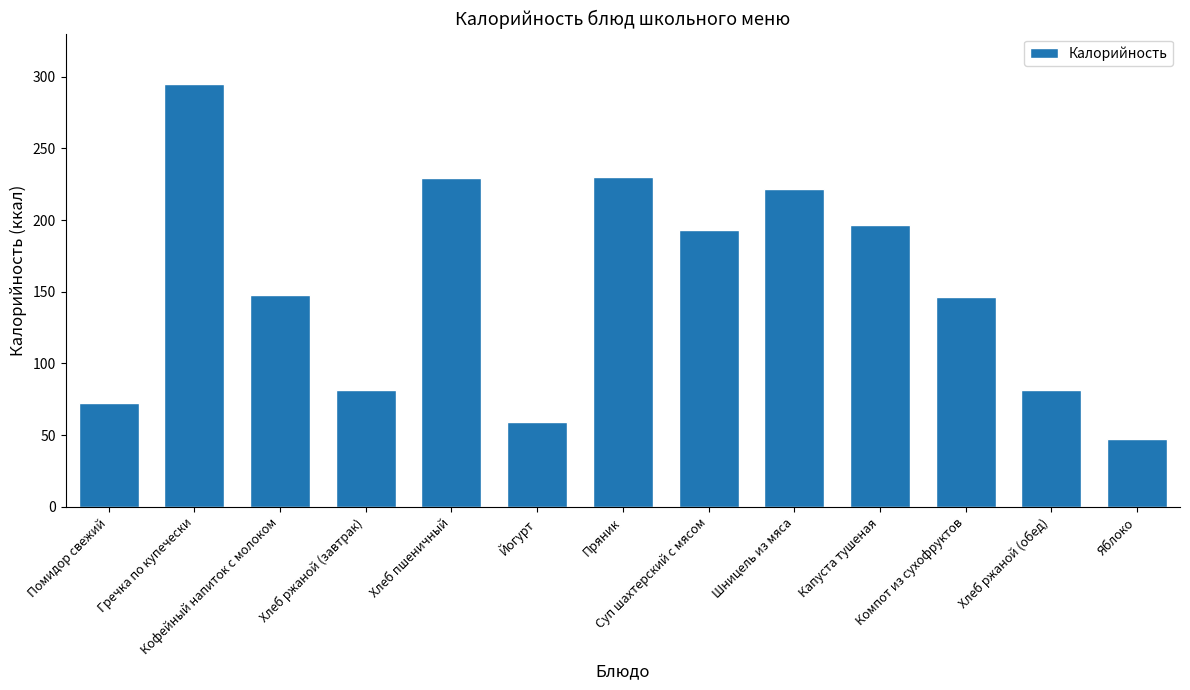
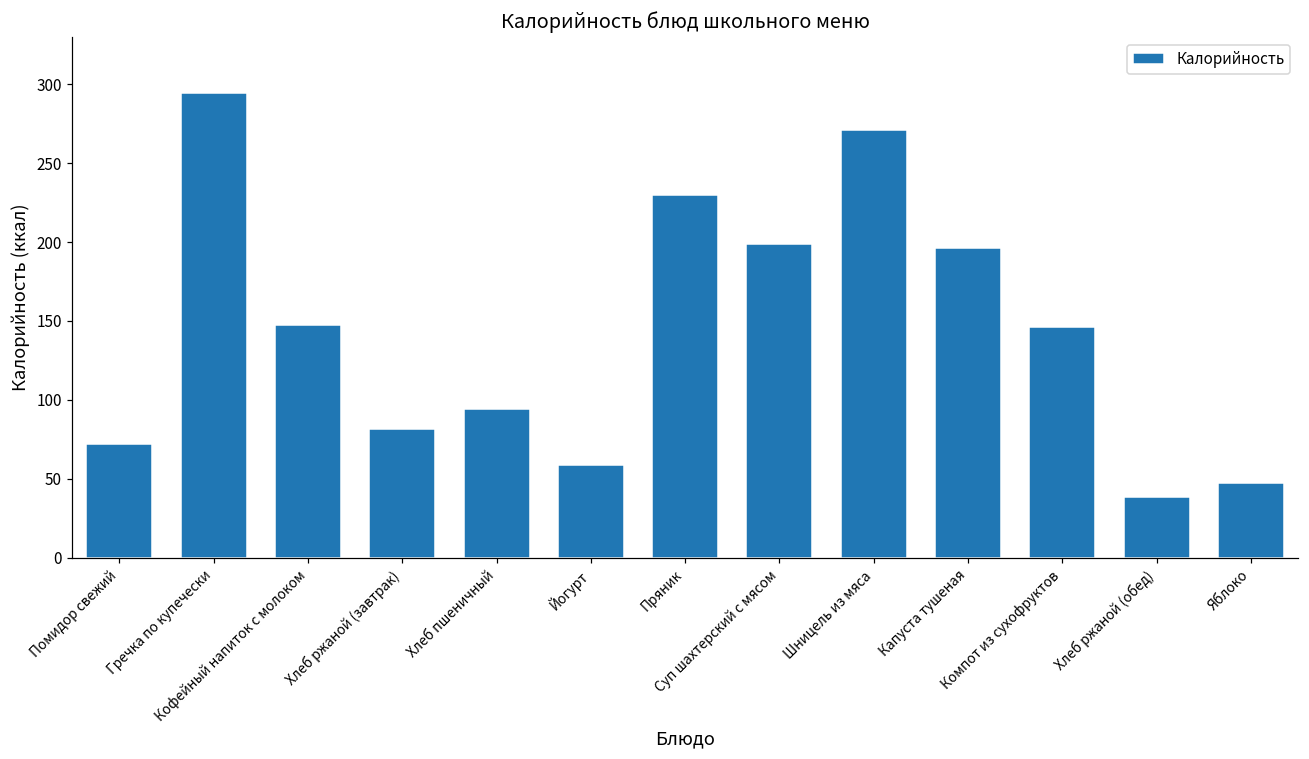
  {
    "Помидор свежий": 72,
    "Гречка по купечески": 295,
    "Кофейный напиток с молоком": 148,
    "Хлеб ржаной (завтрак)": 82,
-   "Хлеб пшеничный": 229,
+   "Хлеб пшеничный": 94,
    "Йогурт": 59,
    "Пряник": 230,
-   "Суп шахтерский с мясом": 193,
-   "Шницель из мяса": 222,
+   "Суп шахтерский с мясом": 199,
+   "Шницель из мяса": 271,
    "Капуста тушеная": 196,
    "Компот из сухофруктов": 146,
-   "Хлеб ржаной (обед)": 82,
+   "Хлеб ржаной (обед)": 39,
    "Яблоко": 47
  }
